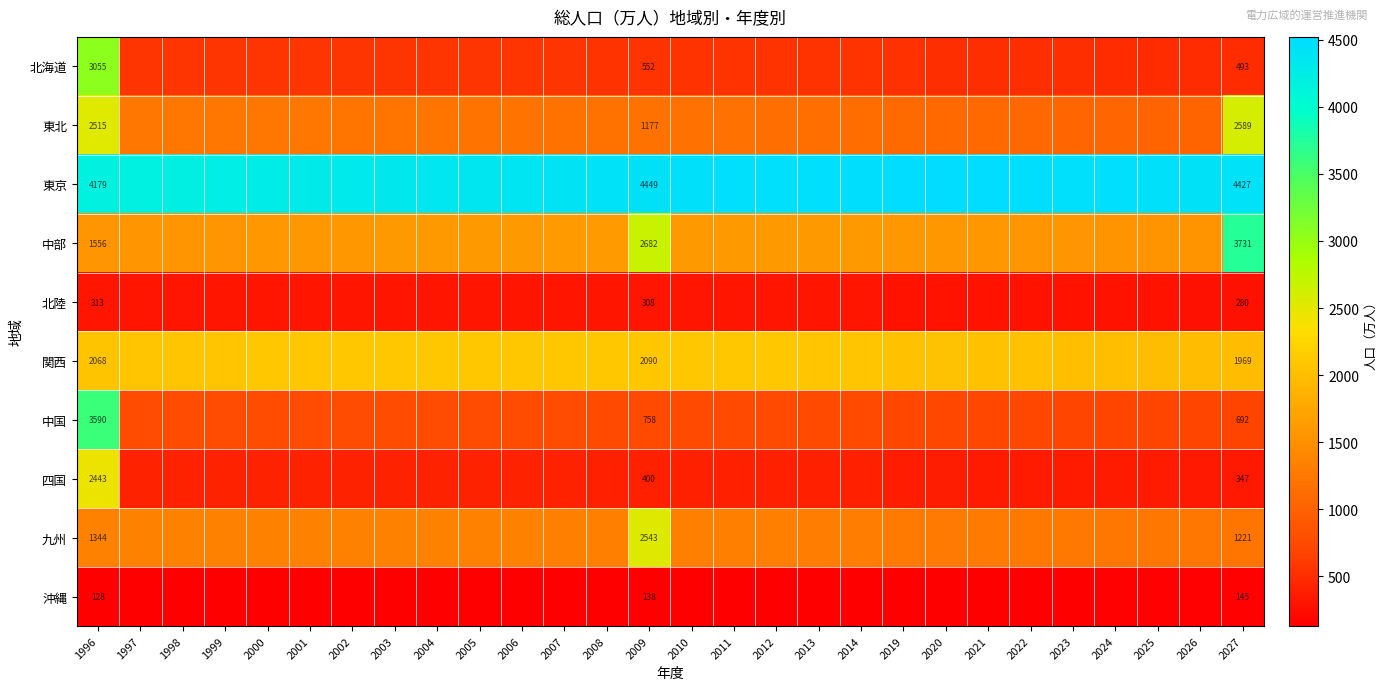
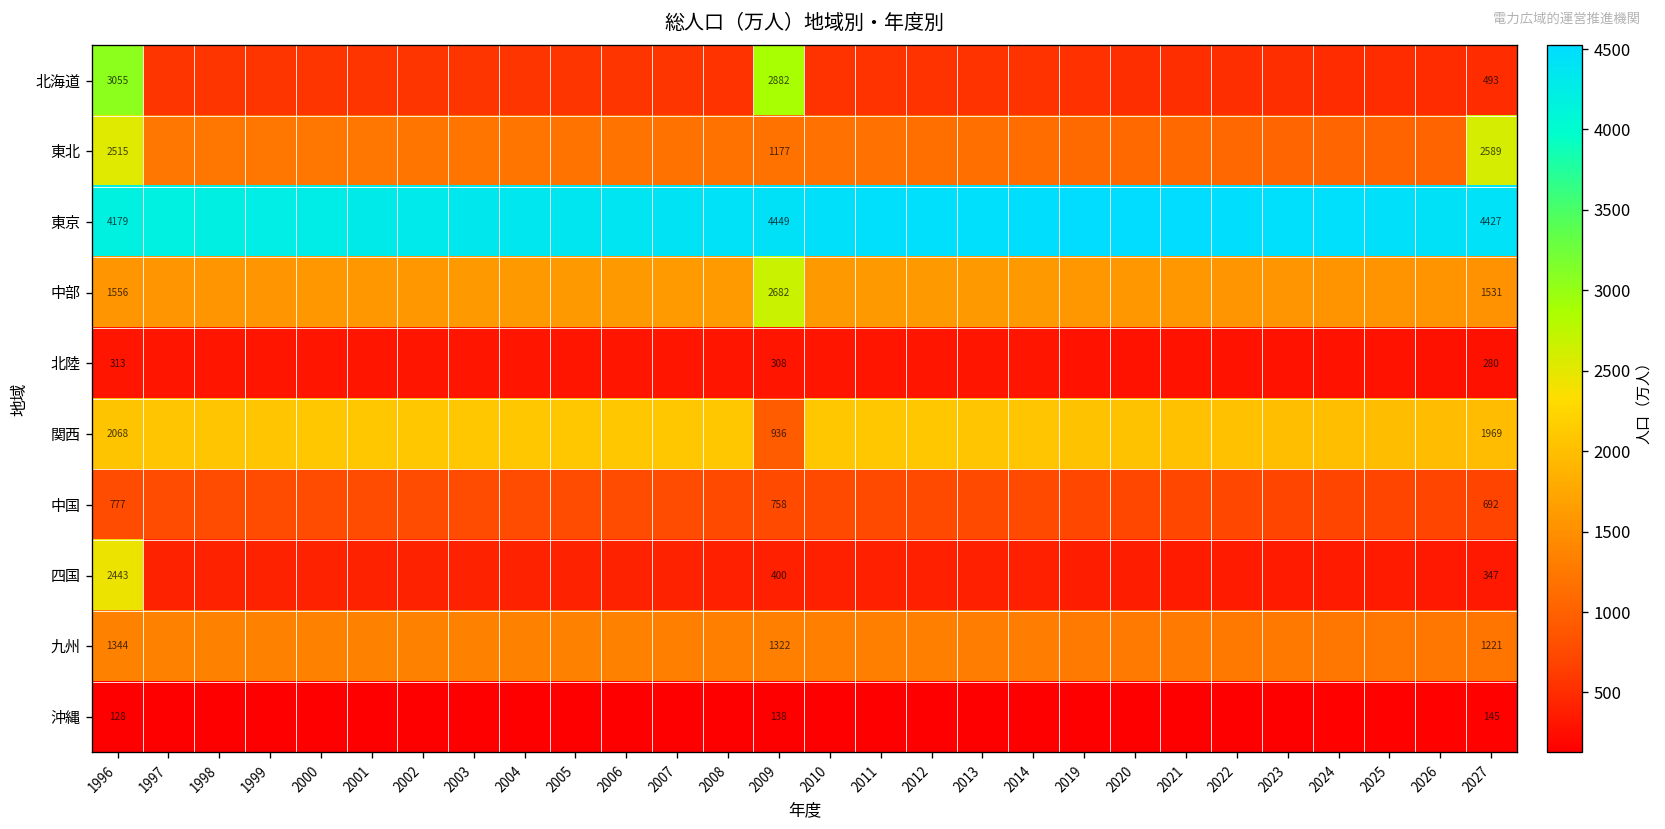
  {
    "北海道": {
      "1996": 3055,
-     "2009": 552,
+     "2009": 2882,
      "2027": 493
    },
    "東北": {
      "1996": 2515,
      "2009": 1177,
      "2027": 2589
    },
    "東京": {
      "1996": 4179,
      "2009": 4449,
      "2027": 4427
    },
    "中部": {
      "1996": 1556,
      "2009": 2682,
-     "2027": 3731
+     "2027": 1531
    },
    "北陸": {
      "1996": 313,
      "2009": 308,
      "2027": 280
    },
    "関西": {
      "1996": 2068,
-     "2009": 2090,
+     "2009": 936,
      "2027": 1969
    },
    "中国": {
-     "1996": 3590,
+     "1996": 777,
      "2009": 758,
      "2027": 692
    },
    "四国": {
      "1996": 2443,
      "2009": 400,
      "2027": 347
    },
    "九州": {
      "1996": 1344,
-     "2009": 2543,
+     "2009": 1322,
      "2027": 1221
    },
    "沖縄": {
      "1996": 128,
      "2009": 138,
      "2027": 145
    }
  }
